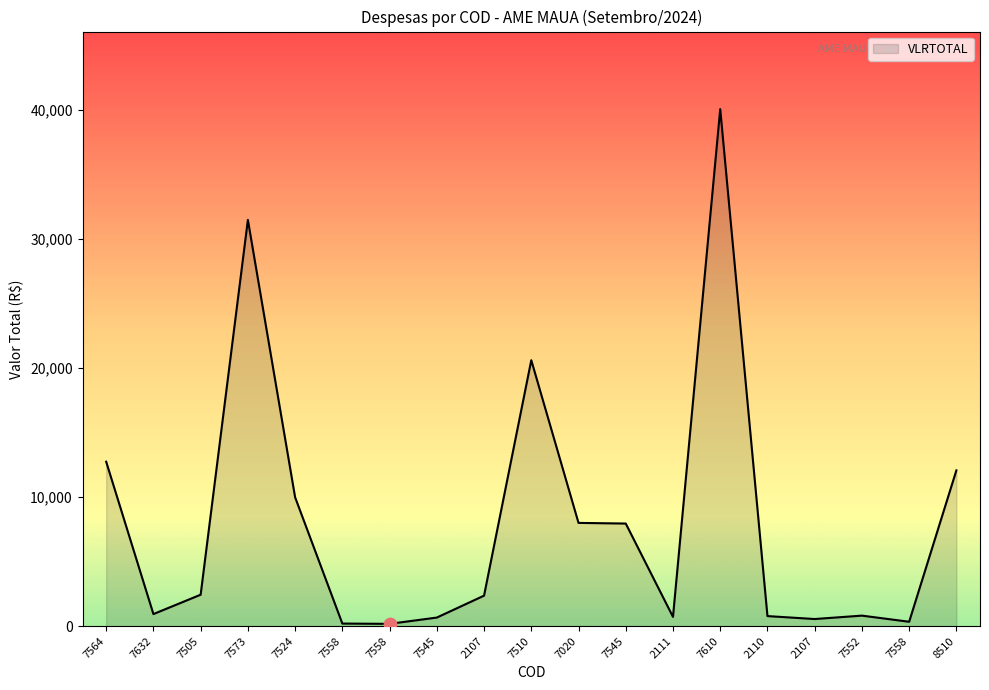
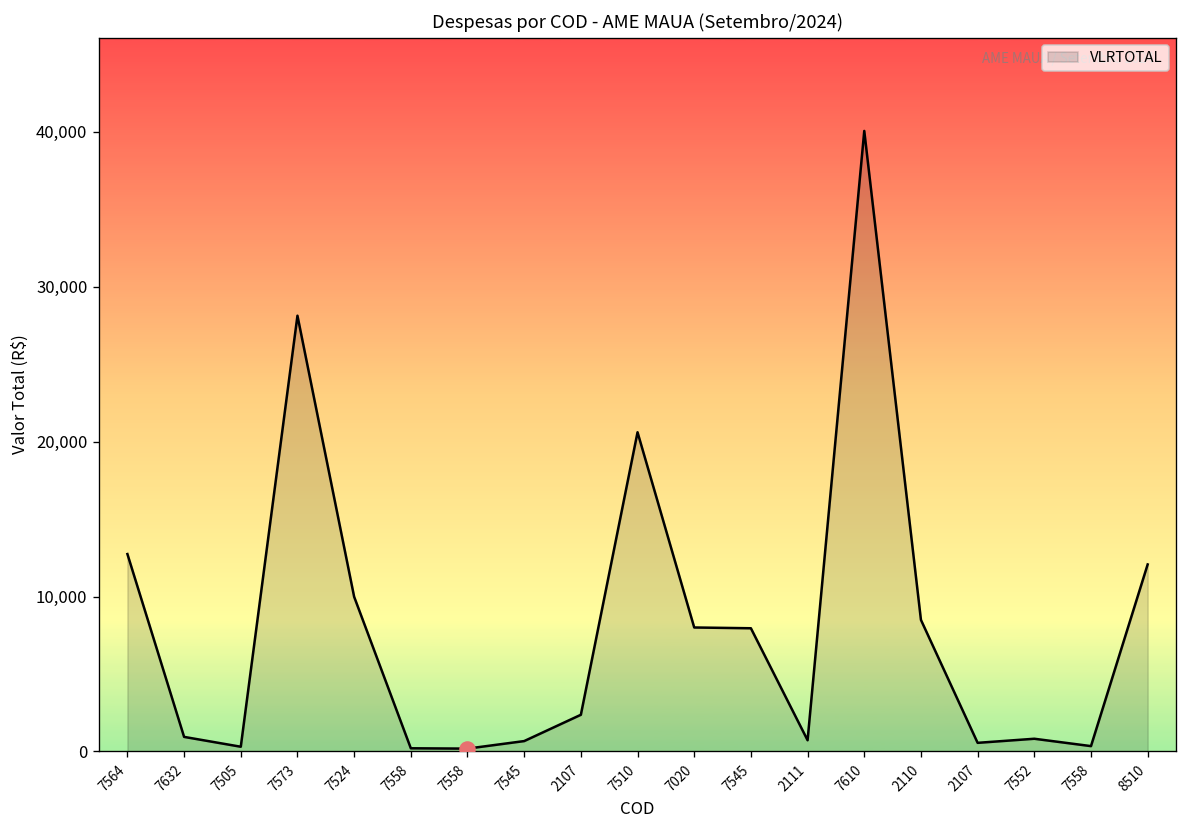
  {
    "VLRTOTAL": {
      "7564": "12,700",
      "7632": "900",
-     "7505": "2,400",
-     "7573": "31,500",
+     "7505": "300",
+     "7573": "28,100",
      "7524": "10,000",
      "7510": "20,600",
      "7020": "8,000",
      "2111": "700",
      "7610": "40,100",
-     "2110": "800",
+     "2110": "8,500",
      "7552": "800",
      "8510": "12,100"
    }
  }
